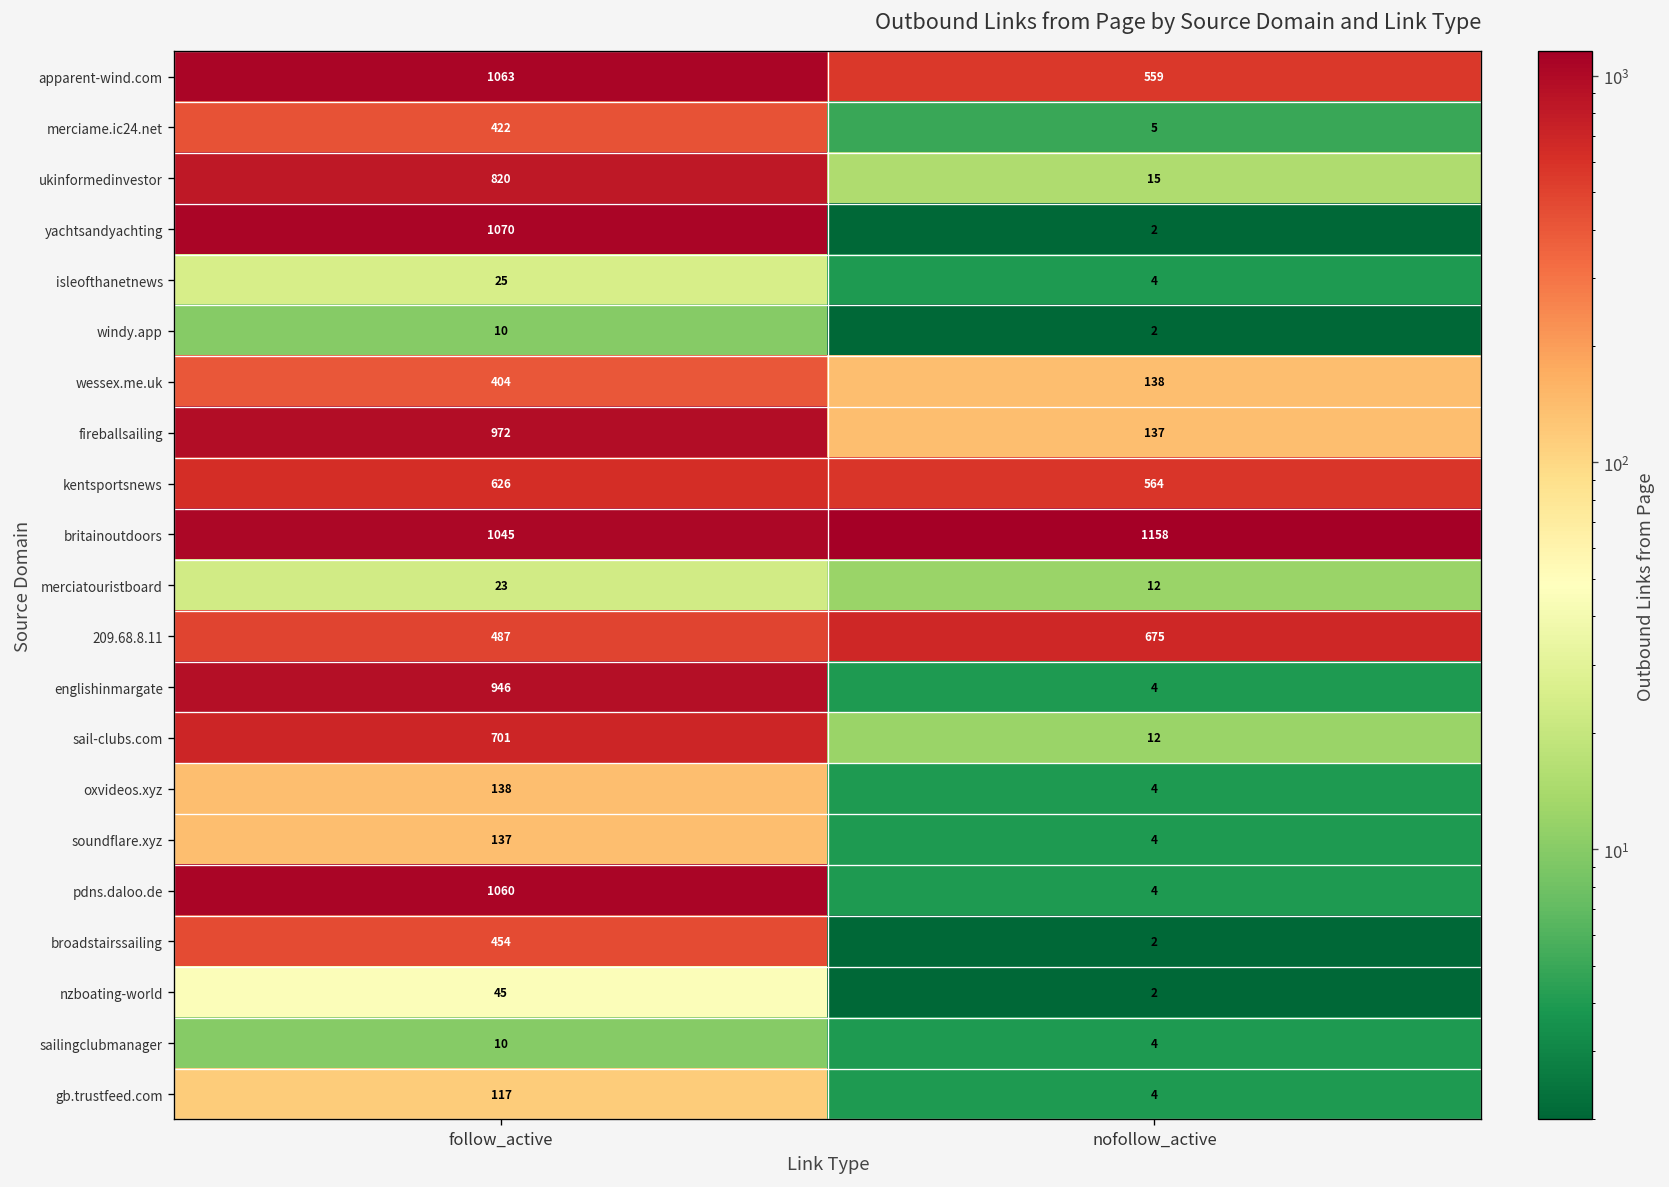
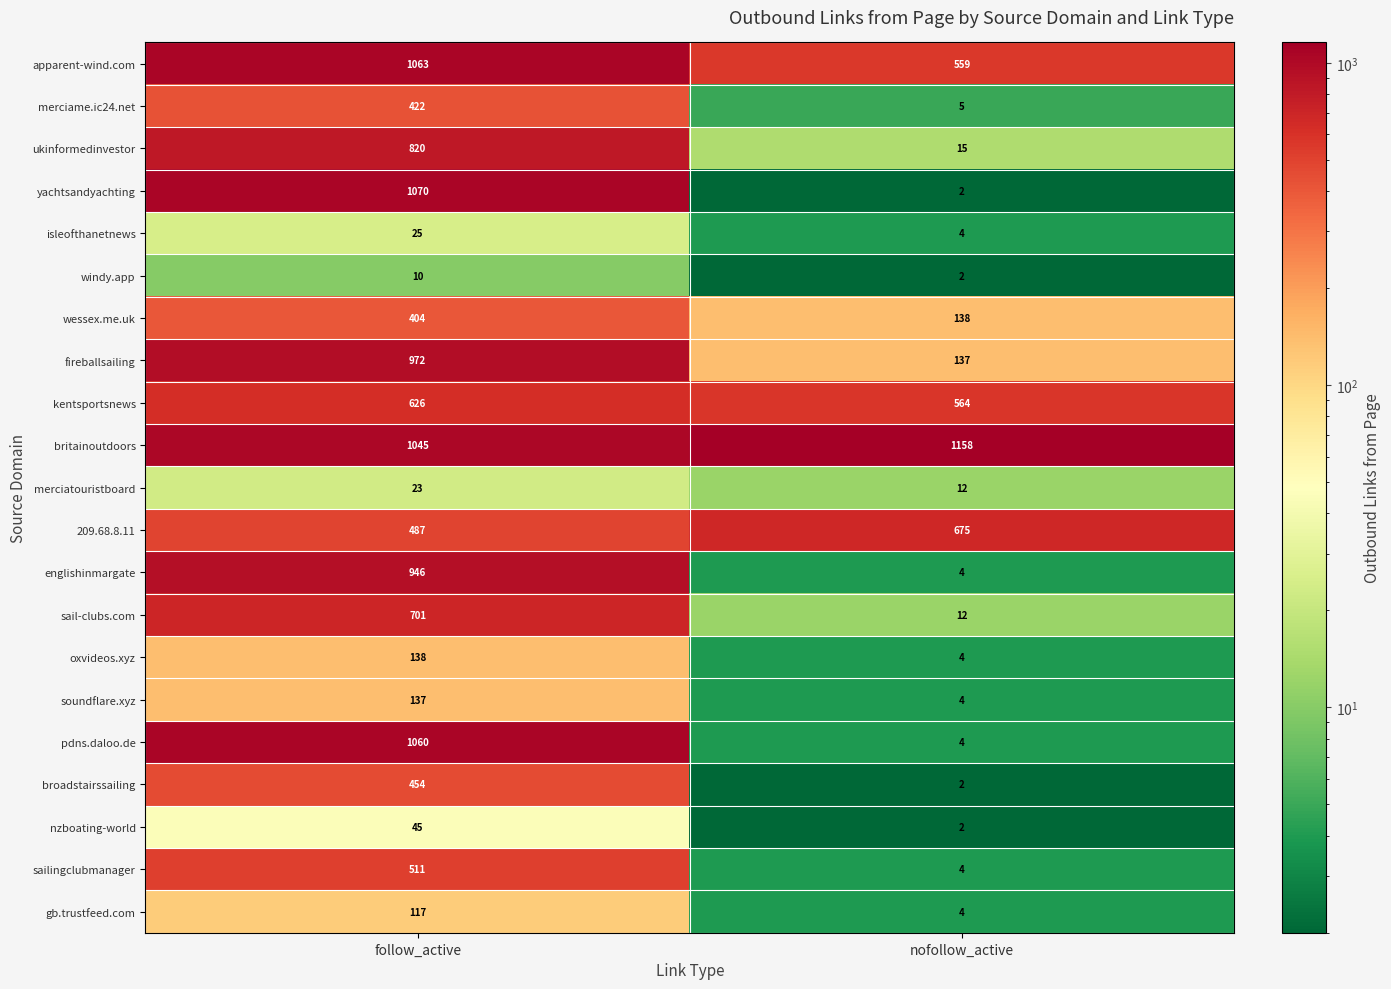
  {
    "apparent-wind.com": {
      "follow_active": 1063,
      "nofollow_active": 559
    },
    "merciame.ic24.net": {
      "follow_active": 422,
      "nofollow_active": 5
    },
    "ukinformedinvestor": {
      "follow_active": 820,
      "nofollow_active": 15
    },
    "yachtsandyachting": {
      "follow_active": 1070,
      "nofollow_active": 2
    },
    "isleofthanetnews": {
      "follow_active": 25,
      "nofollow_active": 4
    },
    "windy.app": {
      "follow_active": 10,
      "nofollow_active": 2
    },
    "wessex.me.uk": {
      "follow_active": 404,
      "nofollow_active": 138
    },
    "fireballsailing": {
      "follow_active": 972,
      "nofollow_active": 137
    },
    "kentsportsnews": {
      "follow_active": 626,
      "nofollow_active": 564
    },
    "britainoutdoors": {
      "follow_active": 1045,
      "nofollow_active": 1158
    },
    "merciatouristboard": {
      "follow_active": 23,
      "nofollow_active": 12
    },
    "209.68.8.11": {
      "follow_active": 487,
      "nofollow_active": 675
    },
    "englishinmargate": {
      "follow_active": 946,
      "nofollow_active": 4
    },
    "sail-clubs.com": {
      "follow_active": 701,
      "nofollow_active": 12
    },
    "oxvideos.xyz": {
      "follow_active": 138,
      "nofollow_active": 4
    },
    "soundflare.xyz": {
      "follow_active": 137,
      "nofollow_active": 4
    },
    "pdns.daloo.de": {
      "follow_active": 1060,
      "nofollow_active": 4
    },
    "broadstairssailing": {
      "follow_active": 454,
      "nofollow_active": 2
    },
    "nzboating-world": {
      "follow_active": 45,
      "nofollow_active": 2
    },
    "sailingclubmanager": {
-     "follow_active": 10,
+     "follow_active": 511,
      "nofollow_active": 4
    },
    "gb.trustfeed.com": {
      "follow_active": 117,
      "nofollow_active": 4
    }
  }
